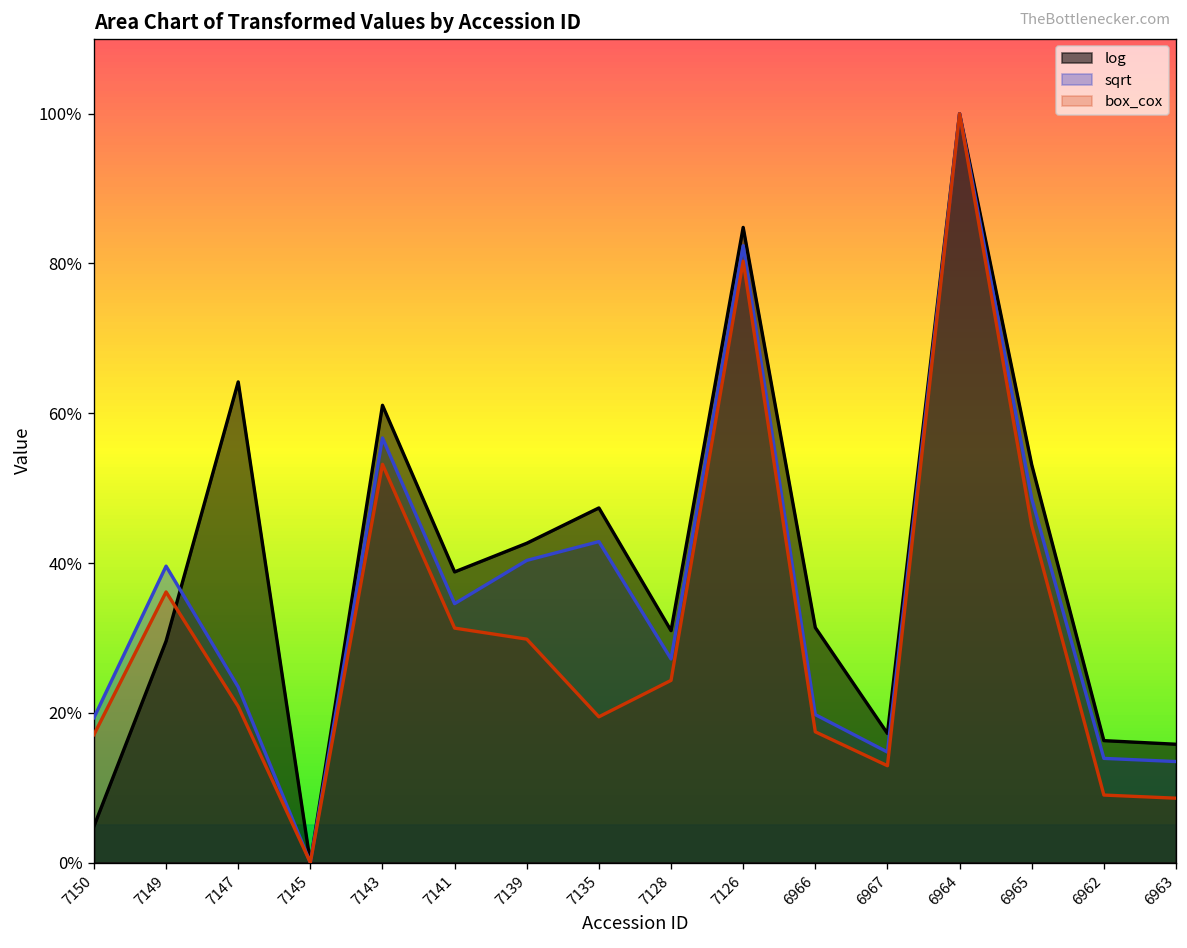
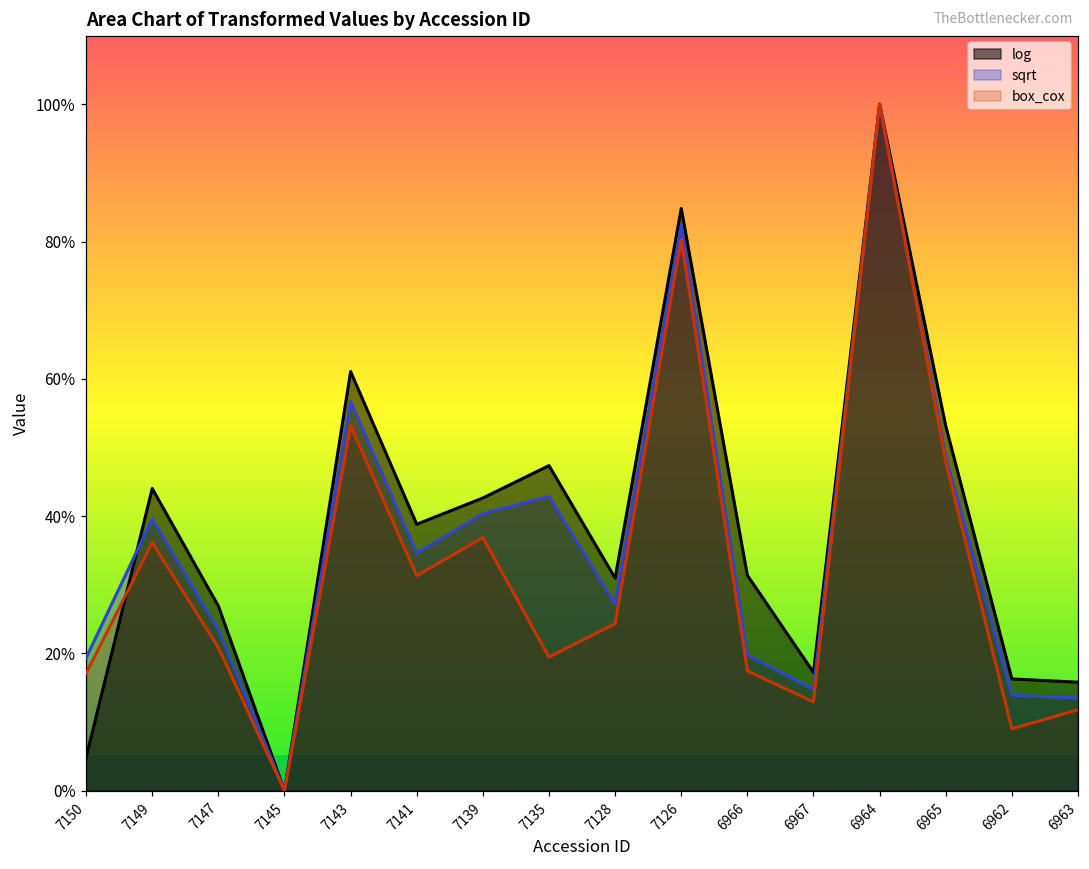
  {
    "log": {
-     "7149": "30%",
-     "7147": "64%",
+     "7149": "44%",
+     "7147": "27%",
      "7143": "61%",
      "7141": "39%",
      "7139": "43%",
      "7135": "47%",
      "7128": "31%",
      "7126": "85%",
      "6966": "31%",
      "6967": "17%",
      "6965": "53%",
      "6962": "16%",
      "6963": "16%"
    },
    "sqrt": {
      "7150": "19%",
      "7149": "40%",
      "7147": "23%",
      "7143": "57%",
      "7141": "35%",
      "7139": "40%",
      "7135": "43%",
      "7128": "27%",
      "7126": "82%",
      "6966": "20%",
      "6967": "15%",
      "6965": "49%",
      "6962": "14%",
      "6963": "13%"
    },
    "box_cox": {
      "7150": "17%",
      "7149": "36%",
      "7147": "21%",
      "7143": "53%",
      "7141": "31%",
-     "7139": "30%",
+     "7139": "37%",
      "7135": "19%",
      "7128": "24%",
      "7126": "80%",
      "6966": "17%",
      "6967": "13%",
-     "6965": "45%",
+     "6965": "48%",
      "6962": "9%",
-     "6963": "9%"
+     "6963": "12%"
    }
  }
